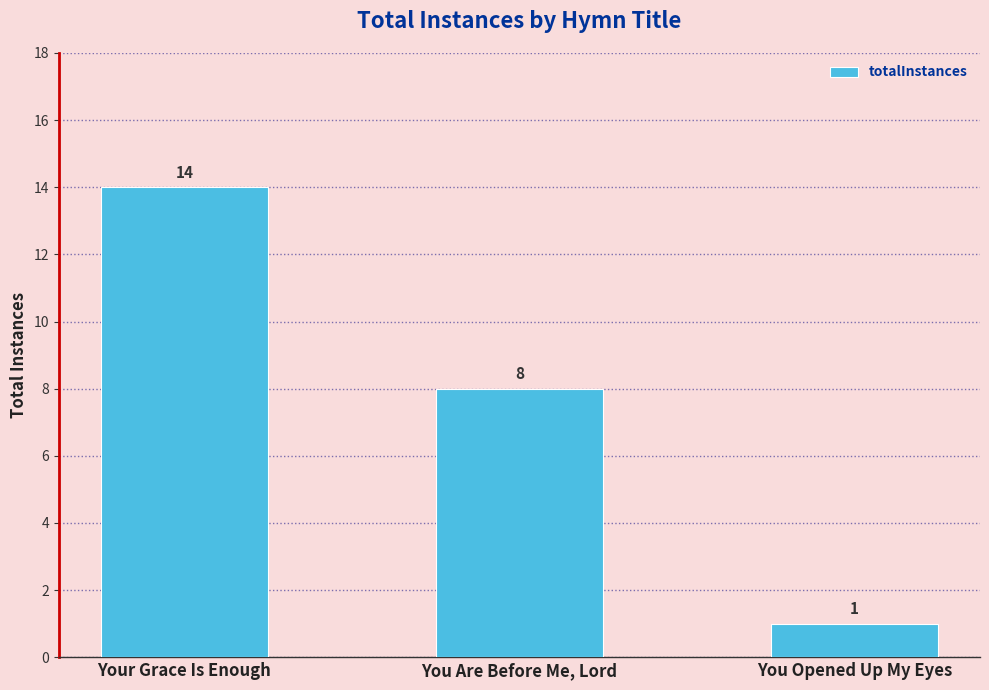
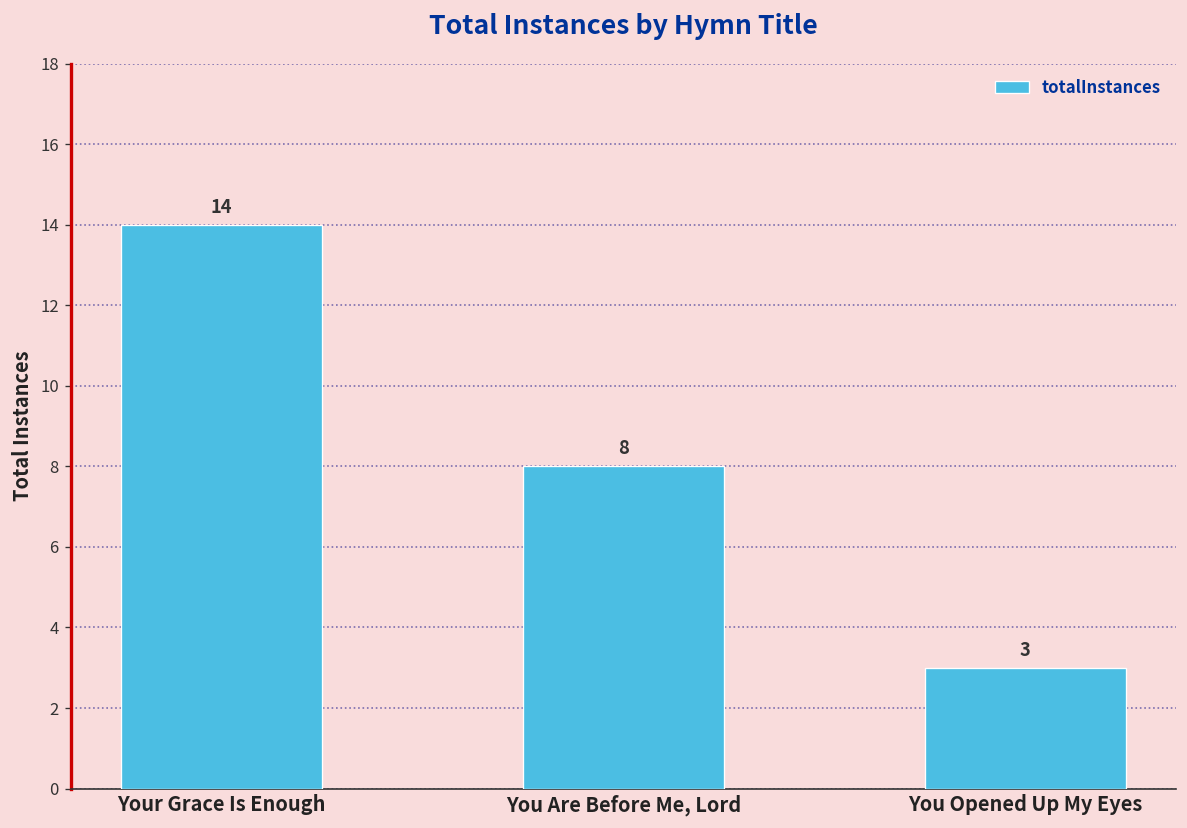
  {
    "Your Grace Is Enough": 14,
    "You Are Before Me, Lord": 8,
-   "You Opened Up My Eyes": 1
+   "You Opened Up My Eyes": 3
  }
